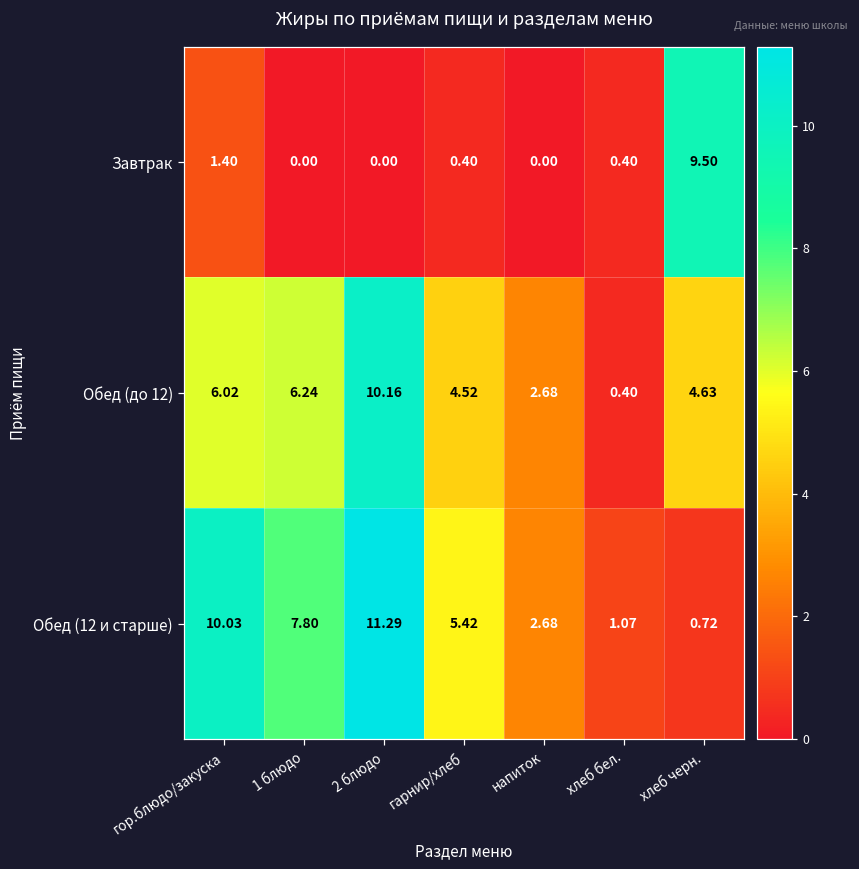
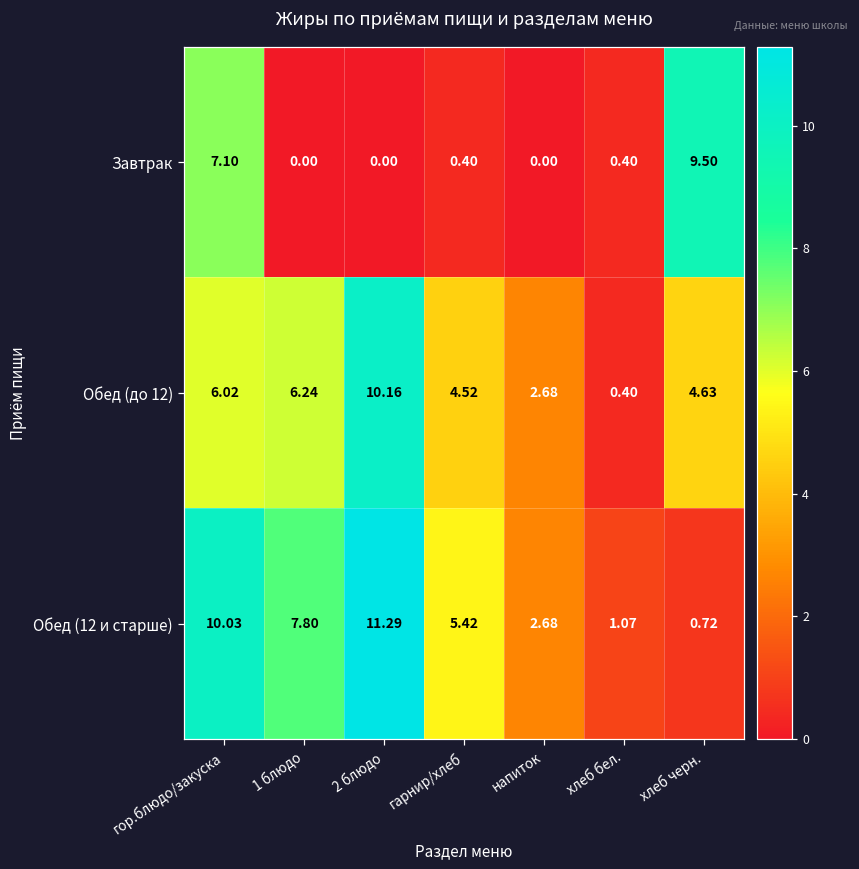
  {
    "Завтрак": {
-     "гор.блюдо/закуска": 1.40,
+     "гор.блюдо/закуска": 7.10,
      "1 блюдо": 0.00,
      "2 блюдо": 0.00,
      "гарнир/хлеб": 0.40,
      "напиток": 0.00,
      "хлеб бел.": 0.40,
      "хлеб черн.": 9.50
    },
    "Обед (до 12)": {
      "гор.блюдо/закуска": 6.02,
      "1 блюдо": 6.24,
      "2 блюдо": 10.16,
      "гарнир/хлеб": 4.52,
      "напиток": 2.68,
      "хлеб бел.": 0.40,
      "хлеб черн.": 4.63
    },
    "Обед (12 и старше)": {
      "гор.блюдо/закуска": 10.03,
      "1 блюдо": 7.80,
      "2 блюдо": 11.29,
      "гарнир/хлеб": 5.42,
      "напиток": 2.68,
      "хлеб бел.": 1.07,
      "хлеб черн.": 0.72
    }
  }
